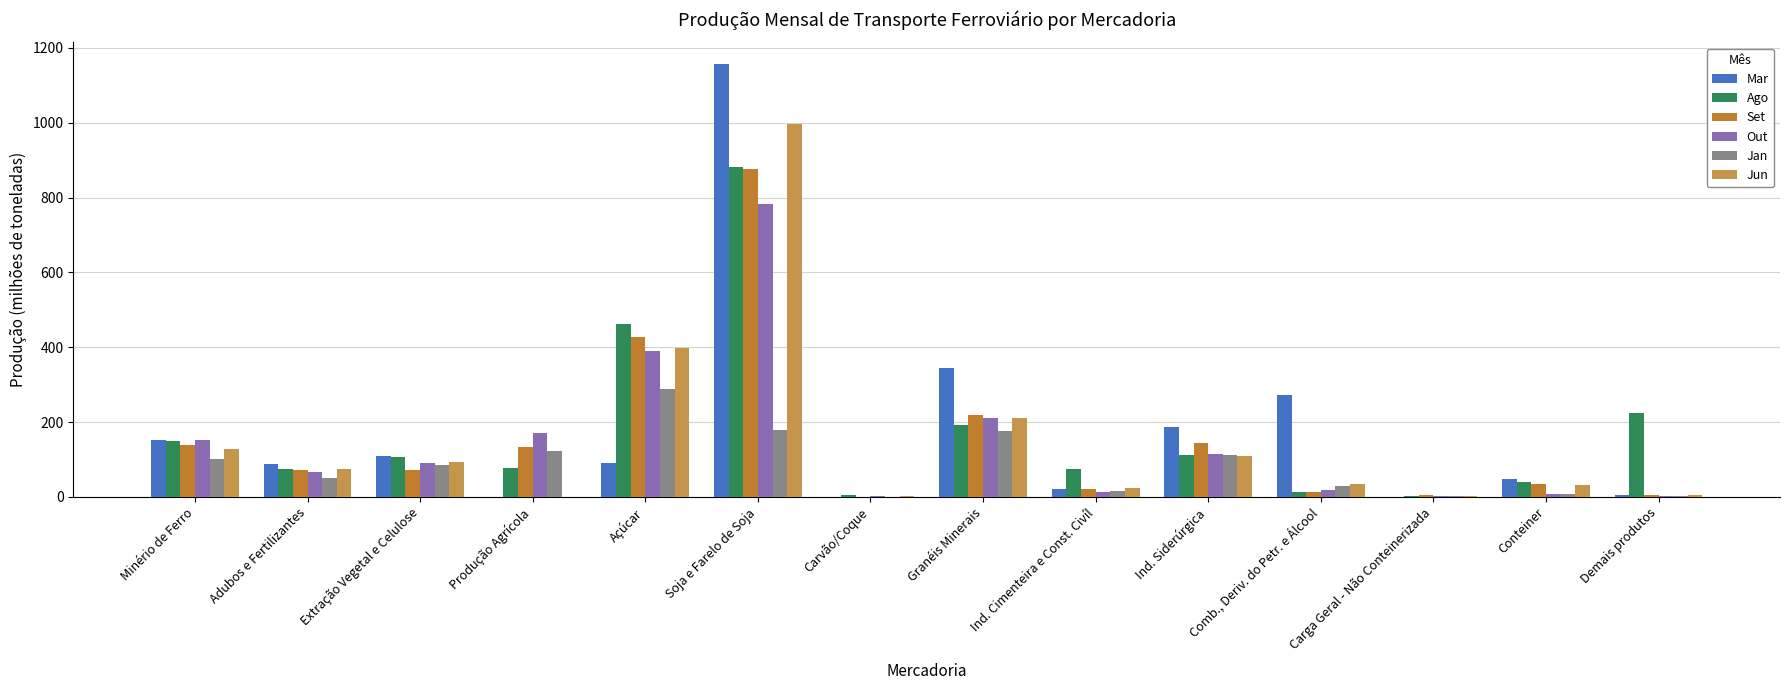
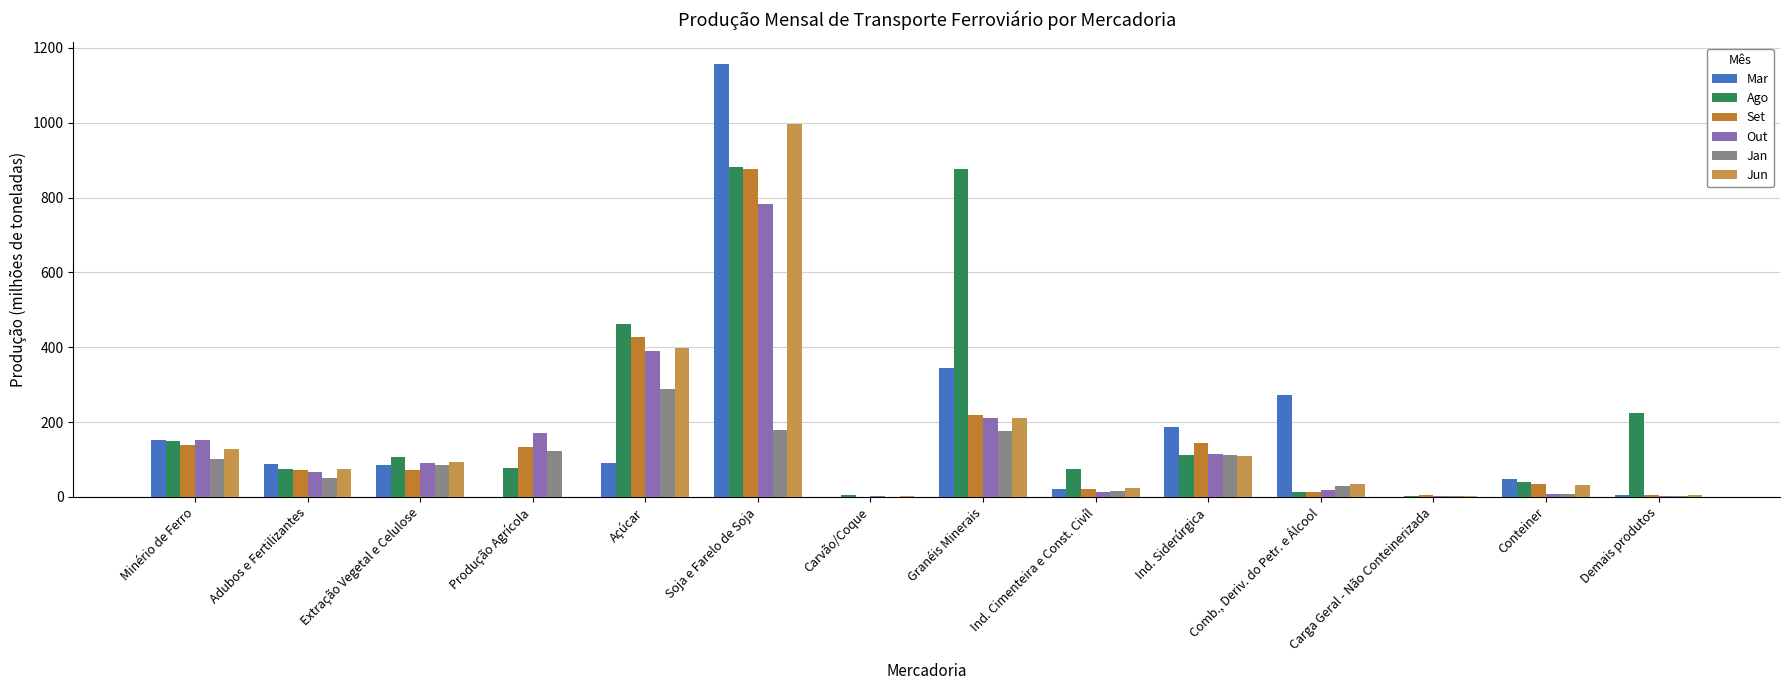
  {
    "Mar": {
      "Minério de Ferro": 150,
      "Adubos e Fertilizantes": 90,
-     "Extração Vegetal e Celulose": 110,
+     "Extração Vegetal e Celulose": 90,
      "Produção Agrícola": 0,
      "Açúcar": 90,
      "Soja e Farelo de Soja": 1160,
      "Carvão/Coque": 0,
      "Granéis Minerais": 340,
      "Ind. Cimenteira e Const. Civíl": 20,
      "Ind. Siderúrgica": 190,
      "Comb., Deriv. do Petr. e Álcool": 270,
      "Conteiner": 50
    },
    "Ago": {
      "Minério de Ferro": 150,
      "Adubos e Fertilizantes": 70,
      "Extração Vegetal e Celulose": 110,
      "Produção Agrícola": 80,
      "Açúcar": 460,
      "Soja e Farelo de Soja": 880,
-     "Granéis Minerais": 190,
+     "Granéis Minerais": 880,
      "Ind. Cimenteira e Const. Civíl": 70,
      "Ind. Siderúrgica": 110,
      "Comb., Deriv. do Petr. e Álcool": 10,
      "Conteiner": 40,
      "Demais produtos": 230
    }
  }
